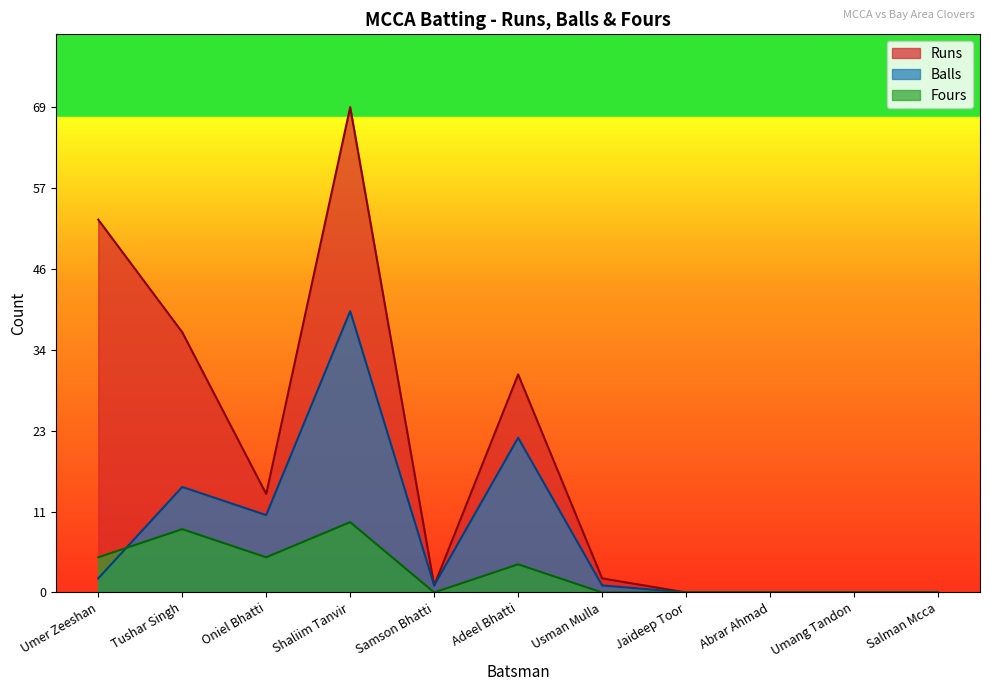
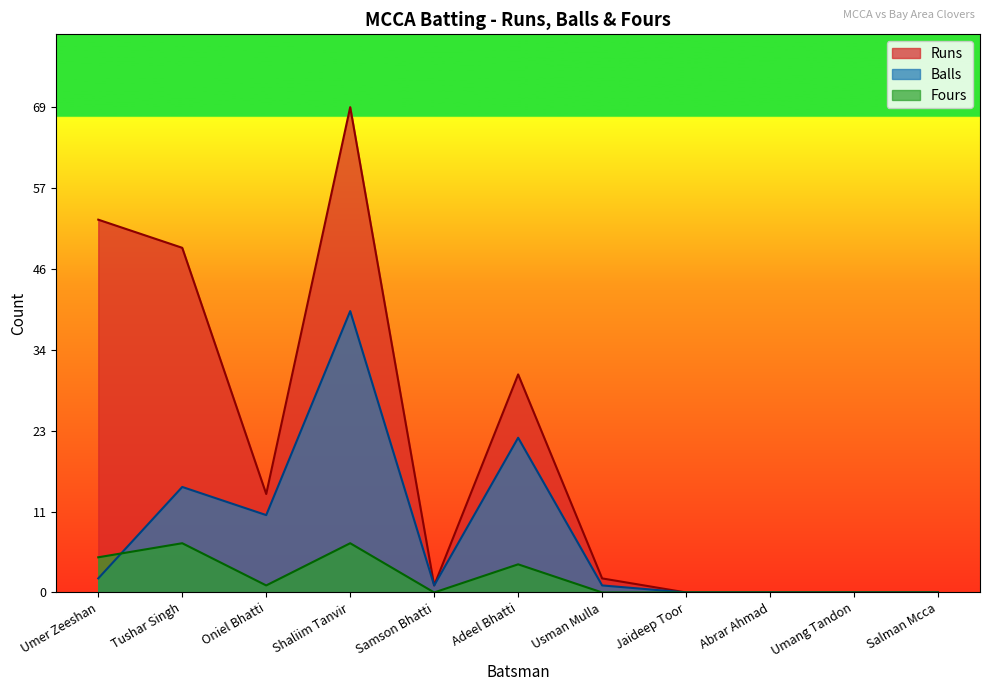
  {
    "Runs": {
      "Umer Zeeshan": 53,
-     "Tushar Singh": 37,
+     "Tushar Singh": 49,
      "Oniel Bhatti": 14,
      "Shaliim Tanvir": 69,
      "Adeel Bhatti": 31,
      "Usman Mulla": 2
    },
    "Balls": {
      "Umer Zeeshan": 2,
      "Tushar Singh": 15,
      "Oniel Bhatti": 11,
      "Shaliim Tanvir": 40,
      "Adeel Bhatti": 22,
      "Usman Mulla": 1
    },
    "Fours": {
      "Umer Zeeshan": 5,
-     "Tushar Singh": 9,
-     "Oniel Bhatti": 5,
-     "Shaliim Tanvir": 10,
+     "Tushar Singh": 7,
+     "Oniel Bhatti": 1,
+     "Shaliim Tanvir": 7,
      "Samson Bhatti": 0,
      "Adeel Bhatti": 4,
      "Usman Mulla": 0
    }
  }
